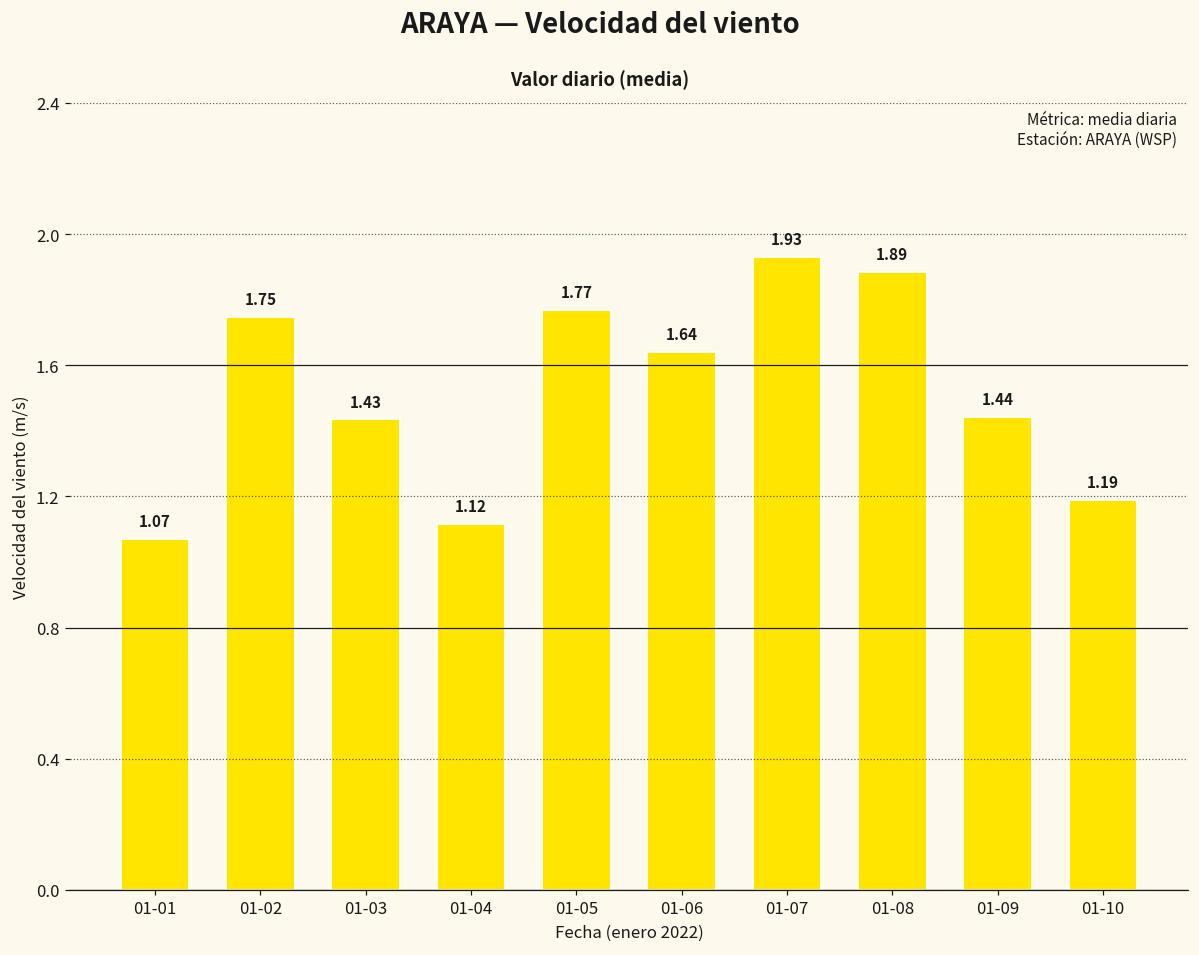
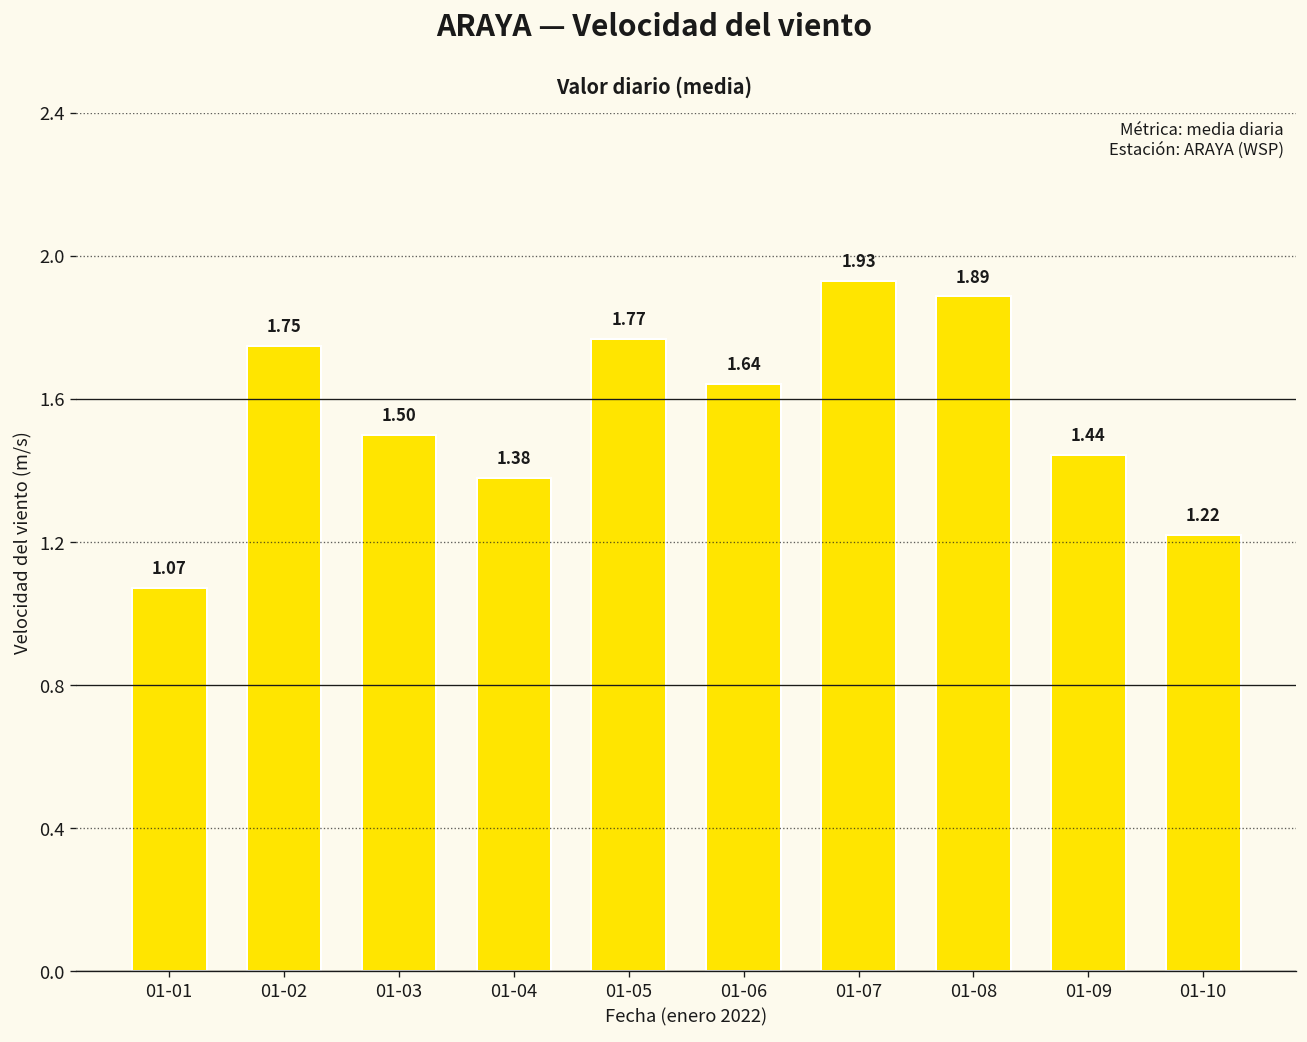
  {
    "01-01": 1.07,
    "01-02": 1.75,
-   "01-03": 1.43,
-   "01-04": 1.12,
+   "01-03": 1.50,
+   "01-04": 1.38,
    "01-05": 1.77,
    "01-06": 1.64,
    "01-07": 1.93,
    "01-08": 1.89,
    "01-09": 1.44,
-   "01-10": 1.19
+   "01-10": 1.22
  }
